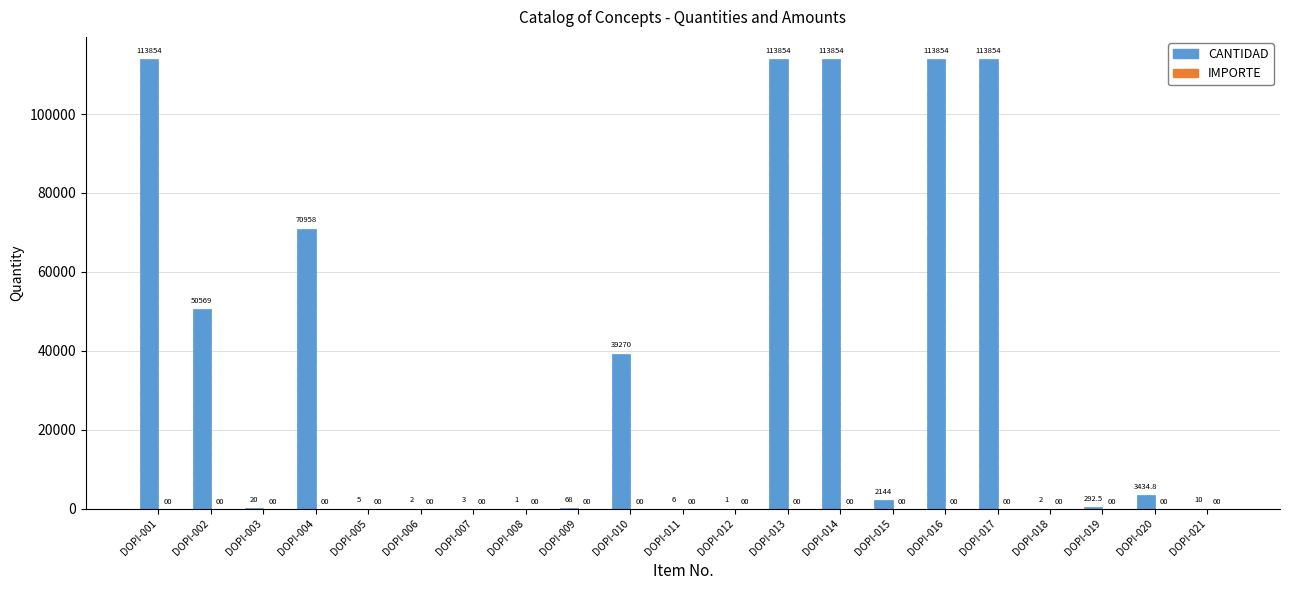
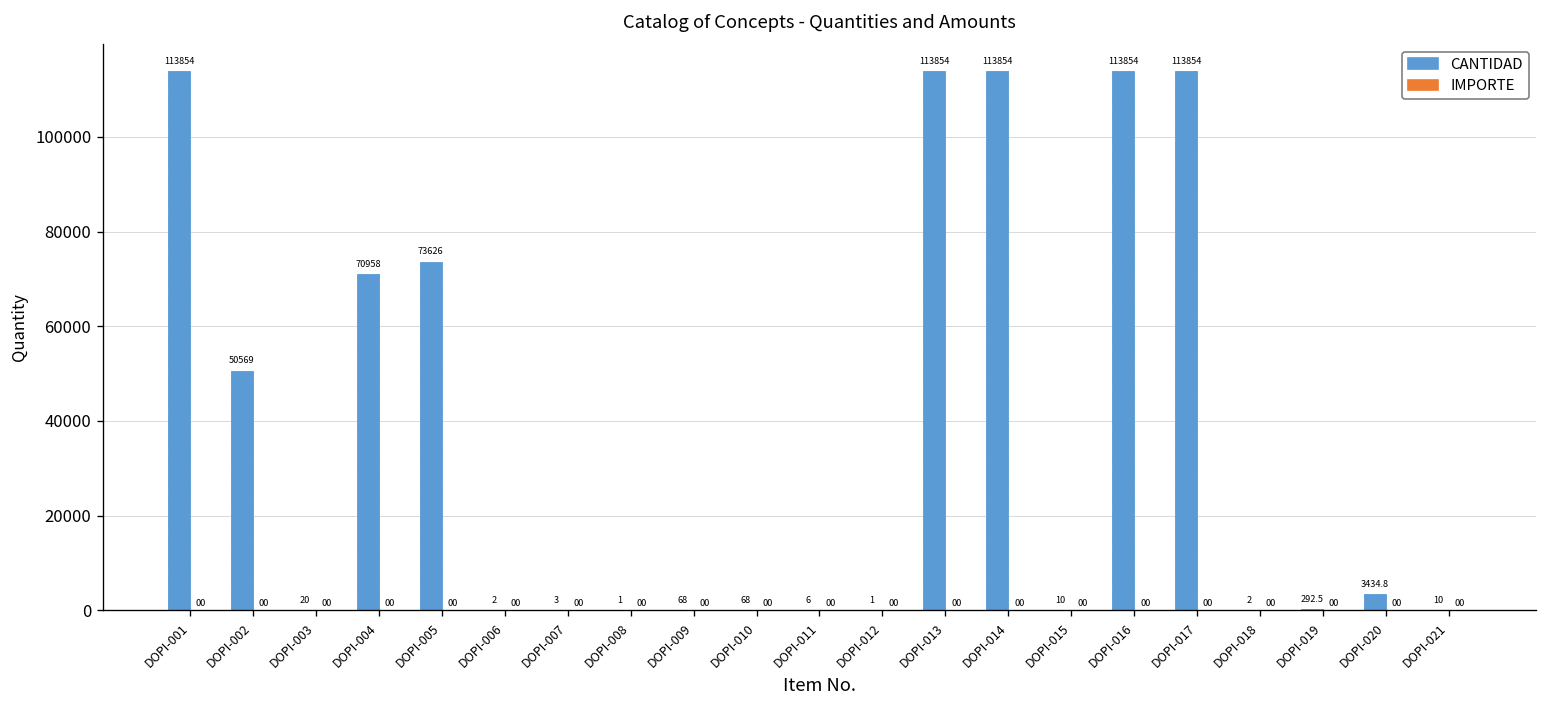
  {
    "CANTIDAD": {
      "DOPI-001": "113854",
      "DOPI-002": "50569",
      "DOPI-003": "20",
      "DOPI-004": "70958",
-     "DOPI-005": "5",
+     "DOPI-005": "73626",
      "DOPI-006": "2",
      "DOPI-007": "3",
      "DOPI-008": "1",
      "DOPI-009": "68",
-     "DOPI-010": "39270",
+     "DOPI-010": "68",
      "DOPI-011": "6",
      "DOPI-012": "1",
      "DOPI-013": "113854",
      "DOPI-014": "113854",
-     "DOPI-015": "2144",
+     "DOPI-015": "10",
      "DOPI-016": "113854",
      "DOPI-017": "113854",
      "DOPI-018": "2",
      "DOPI-019": "292.5",
      "DOPI-020": "3434.8",
      "DOPI-021": "10"
    },
    "IMPORTE": {
      "DOPI-001": "00",
      "DOPI-002": "00",
      "DOPI-003": "00",
      "DOPI-004": "00",
      "DOPI-005": "00",
      "DOPI-006": "00",
      "DOPI-007": "00",
      "DOPI-008": "00",
      "DOPI-009": "00",
      "DOPI-010": "00",
      "DOPI-011": "00",
      "DOPI-012": "00",
      "DOPI-013": "00",
      "DOPI-014": "00",
      "DOPI-015": "00",
      "DOPI-016": "00",
      "DOPI-017": "00",
      "DOPI-018": "00",
      "DOPI-019": "00",
      "DOPI-020": "00",
      "DOPI-021": "00"
    }
  }
